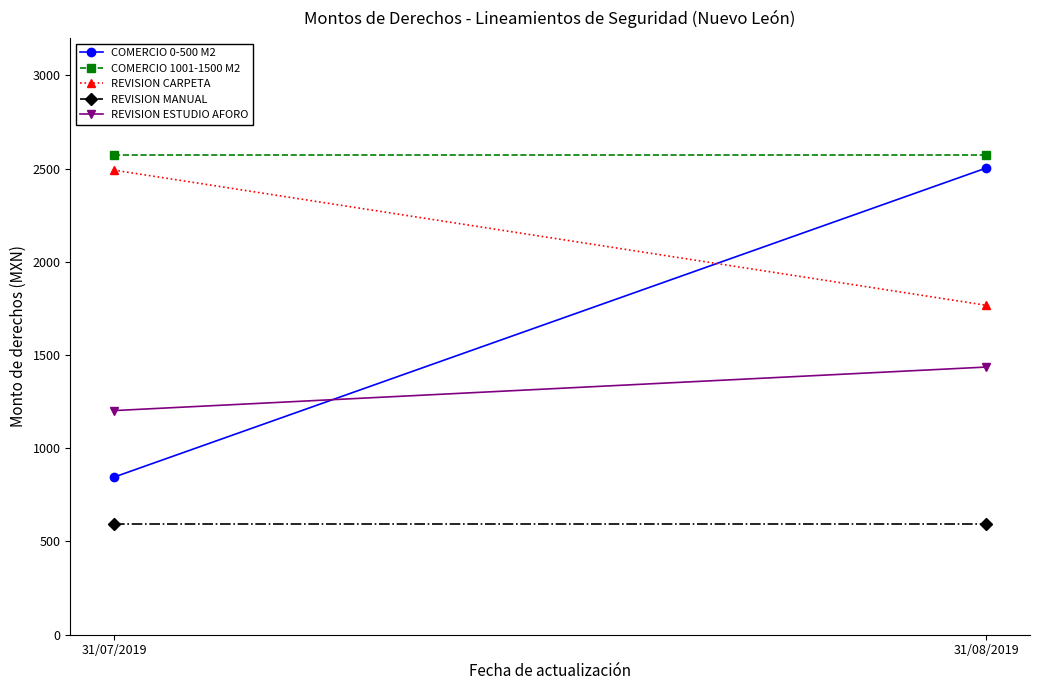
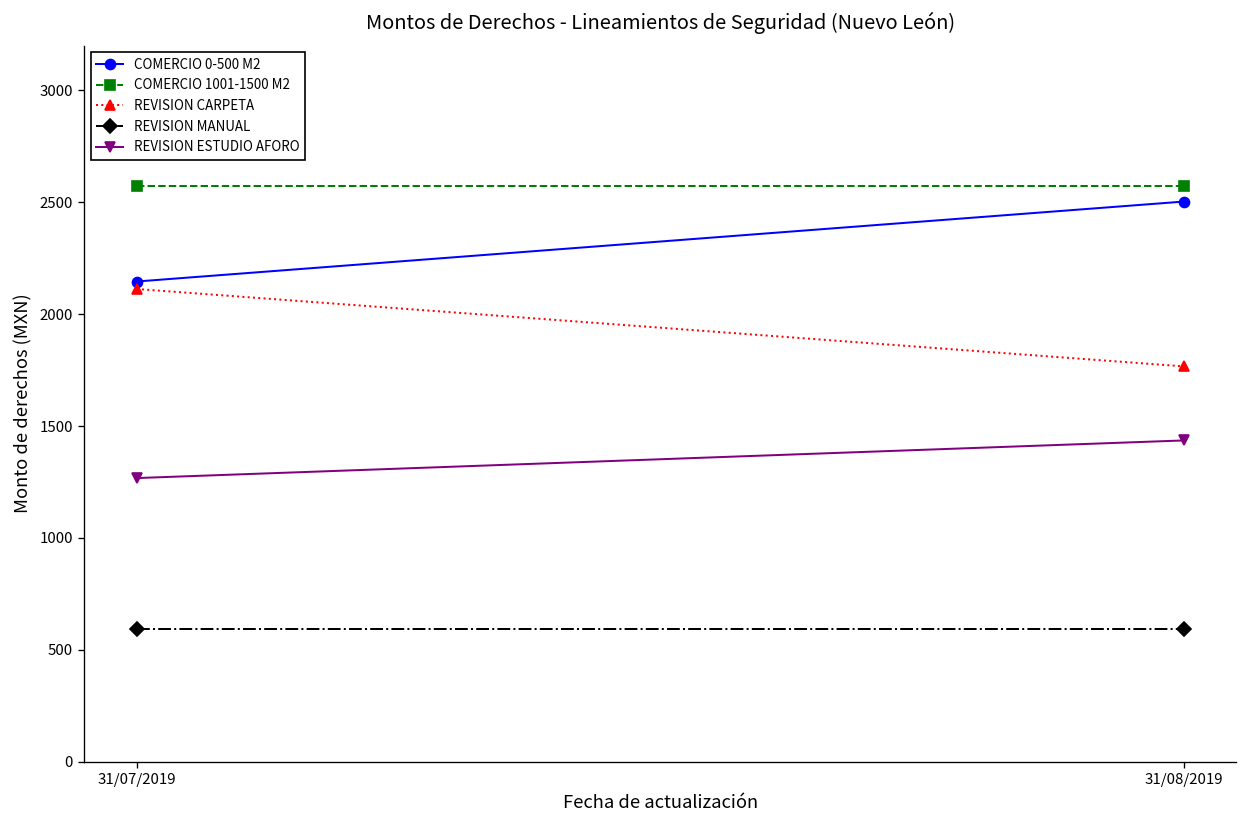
  {
    "COMERCIO 0-500 M2": {
-     "31/07/2019": 840,
+     "31/07/2019": 2150,
      "31/08/2019": 2500
    },
    "COMERCIO 1001-1500 M2": {
      "31/07/2019": 2570,
      "31/08/2019": 2570
    },
    "REVISION CARPETA": {
-     "31/07/2019": 2490,
+     "31/07/2019": 2110,
      "31/08/2019": 1770
    },
    "REVISION MANUAL": {
      "31/07/2019": 590,
      "31/08/2019": 590
    },
    "REVISION ESTUDIO AFORO": {
-     "31/07/2019": 1200,
+     "31/07/2019": 1270,
      "31/08/2019": 1440
    }
  }
